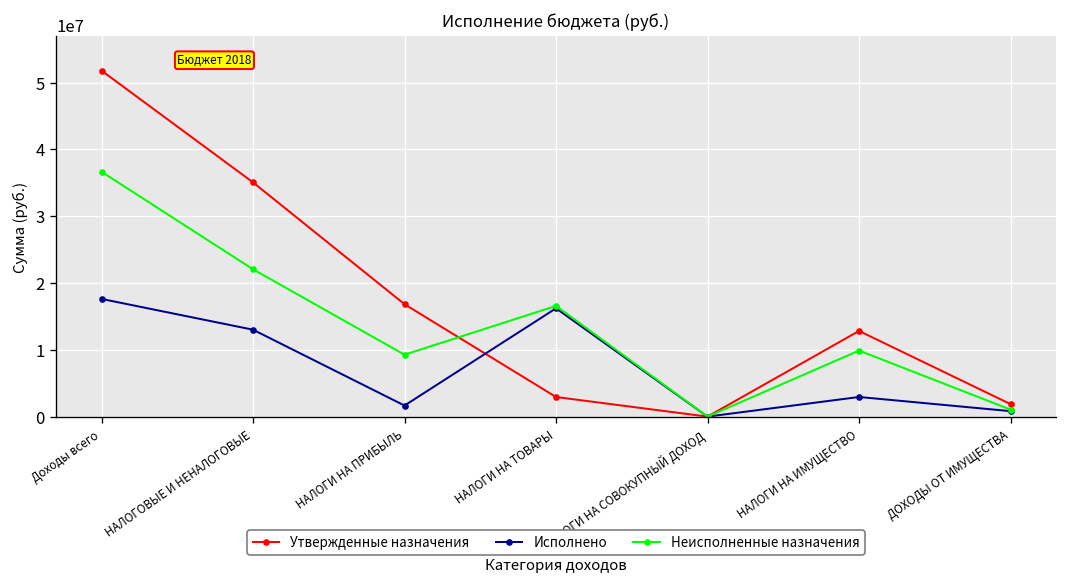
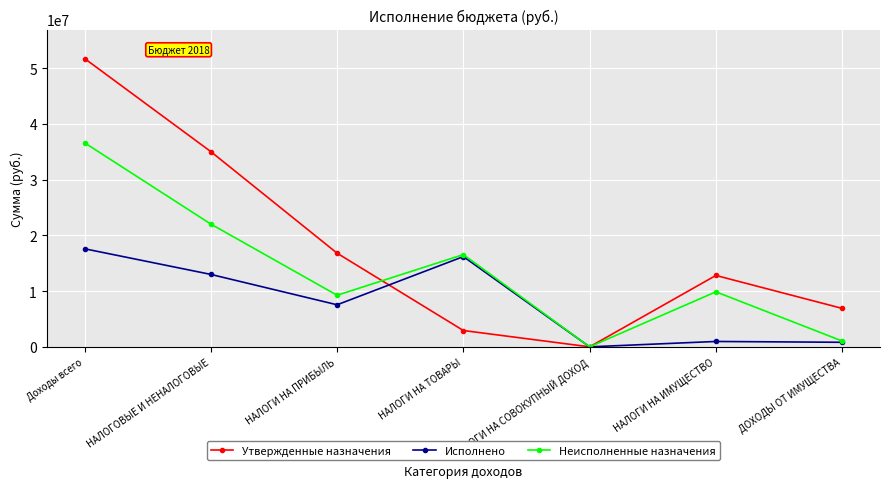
  {
    "Утвержденные назначения": {
      "Доходы всего": 52000000,
      "НАЛОГОВЫЕ И НЕНАЛОГОВЫЕ": 35000000,
      "НАЛОГИ НА ПРИБЫЛЬ": 17000000,
      "НАЛОГИ НА ТОВАРЫ": 3000000,
      "НАЛОГИ НА ИМУЩЕСТВО": 13000000,
-     "ДОХОДЫ ОТ ИМУЩЕСТВА": 2000000
+     "ДОХОДЫ ОТ ИМУЩЕСТВА": 7000000
    },
    "Исполнено": {
      "Доходы всего": 18000000,
      "НАЛОГОВЫЕ И НЕНАЛОГОВЫЕ": 13000000,
-     "НАЛОГИ НА ПРИБЫЛЬ": 2000000,
-     "НАЛОГИ НА ИМУЩЕСТВО": 3000000
+     "НАЛОГИ НА ПРИБЫЛЬ": 8000000,
+     "НАЛОГИ НА ИМУЩЕСТВО": 1000000
    },
    "Неисполненные назначения": {
      "Доходы всего": 37000000,
      "НАЛОГОВЫЕ И НЕНАЛОГОВЫЕ": 22000000,
      "НАЛОГИ НА ПРИБЫЛЬ": 9000000,
      "НАЛОГИ НА ИМУЩЕСТВО": 10000000
    }
  }
